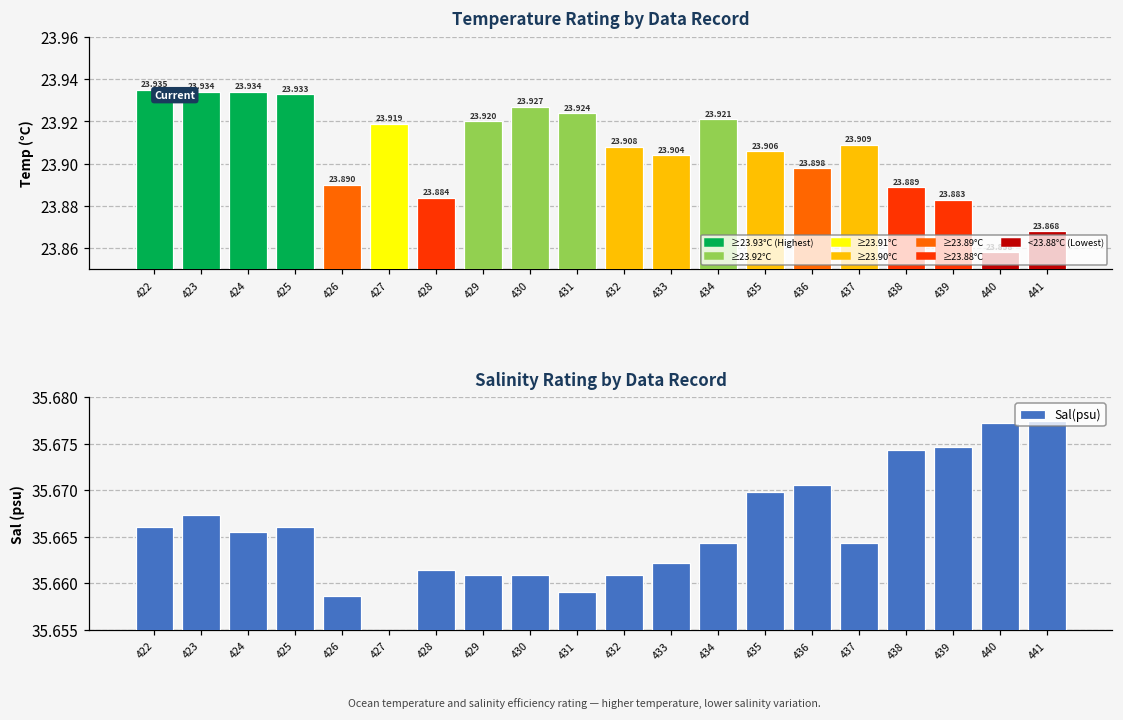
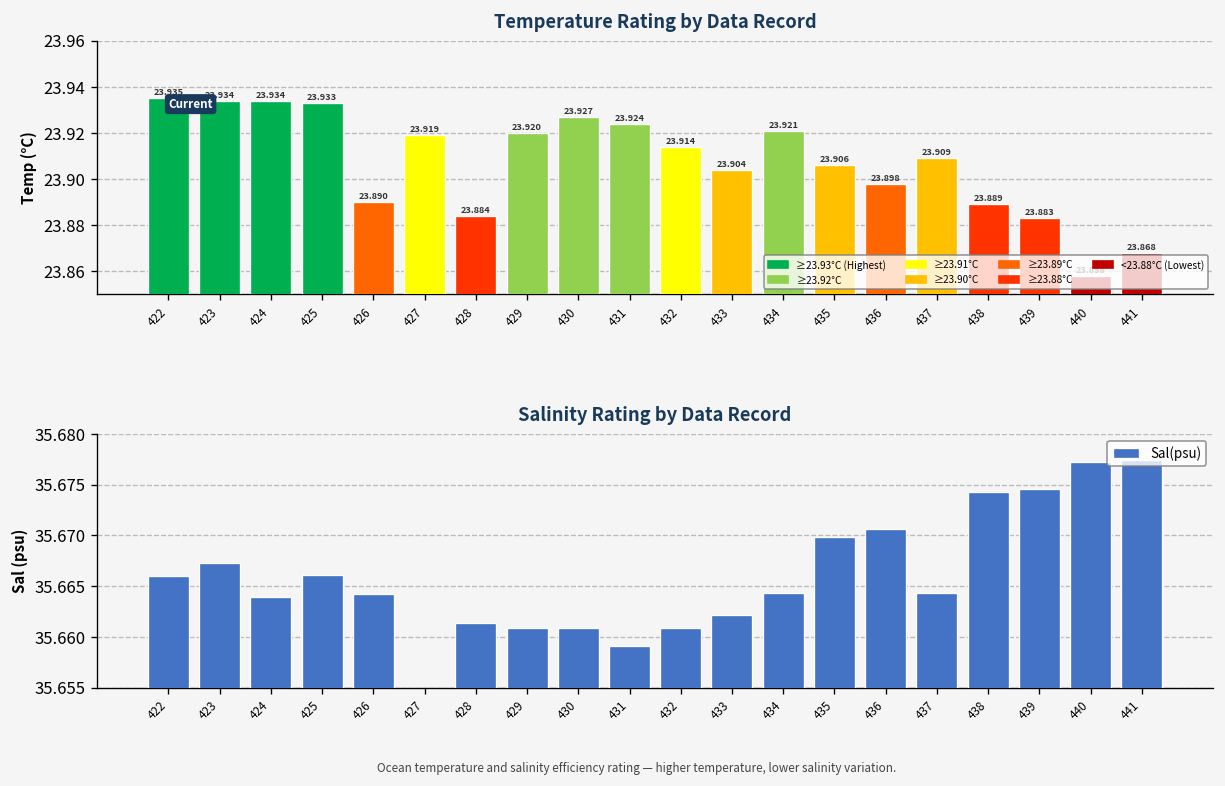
  {
    "Temperature Rating by Data Record": {
      "424": 23.934,
      "425": 23.933,
      "426": 23.890,
      "427": 23.919,
      "428": 23.884,
      "429": 23.920,
      "430": 23.927,
      "431": 23.924,
-     "432": 23.908,
+     "432": 23.914,
      "433": 23.904,
      "434": 23.921,
      "435": 23.906,
      "436": 23.898,
      "437": 23.909,
      "438": 23.889,
      "439": 23.883,
      "441": 23.868
    },
    "Salinity Rating by Data Record": {
      "422": 35.666,
      "423": 35.667,
-     "424": 35.666,
+     "424": 35.664,
      "425": 35.666,
-     "426": 35.659,
+     "426": 35.664,
      "427": 35.655,
      "428": 35.661,
      "429": 35.661,
      "430": 35.661,
      "431": 35.659,
      "432": 35.661,
      "433": 35.662,
      "434": 35.664,
      "435": 35.670,
      "436": 35.671,
      "437": 35.664,
      "438": 35.674,
      "439": 35.675,
      "440": 35.677
    }
  }
